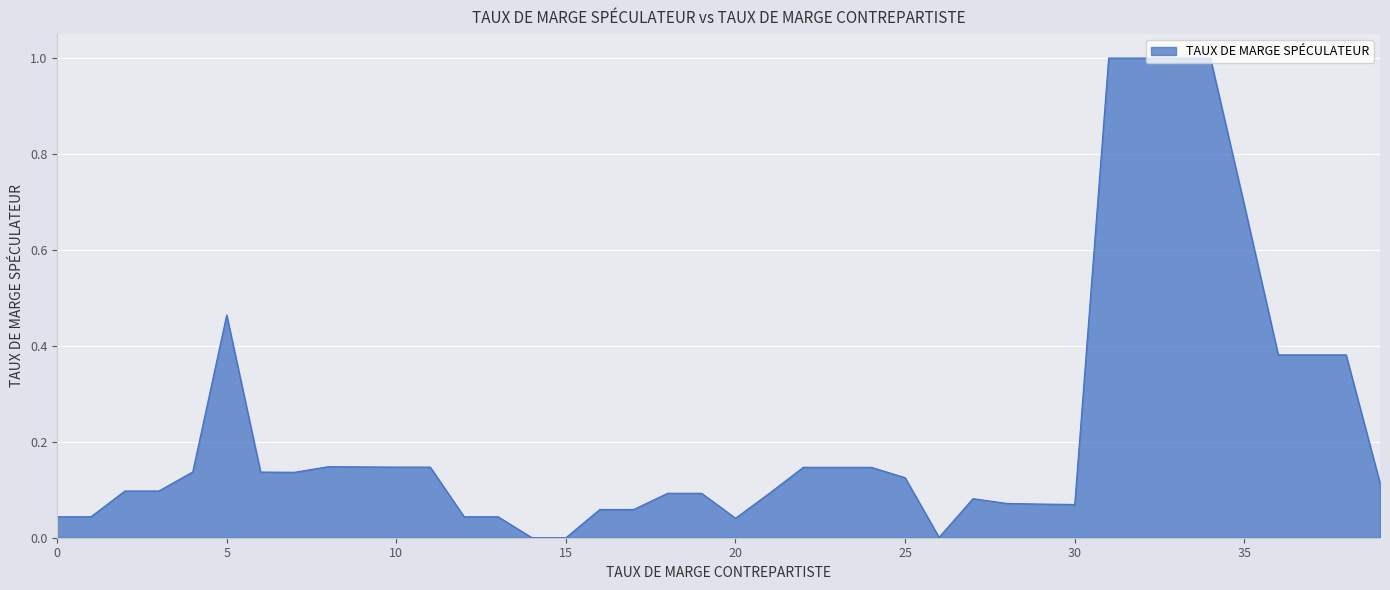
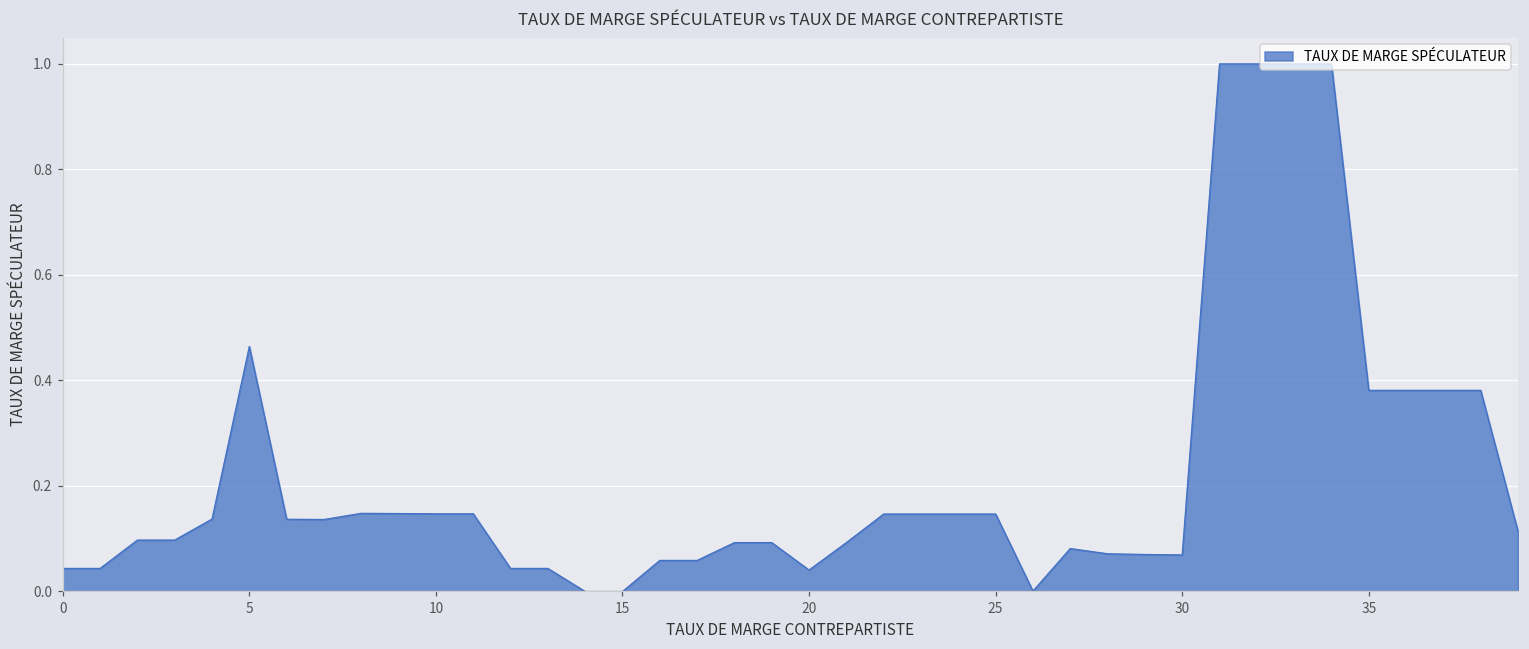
  {
    "0": 0.04,
    "5": 0.46,
    "10": 0.15,
    "15": 0.00,
    "20": 0.04,
-   "25": 0.13,
+   "25": 0.15,
    "30": 0.07,
-   "35": 0.69
+   "35": 0.38
  }
